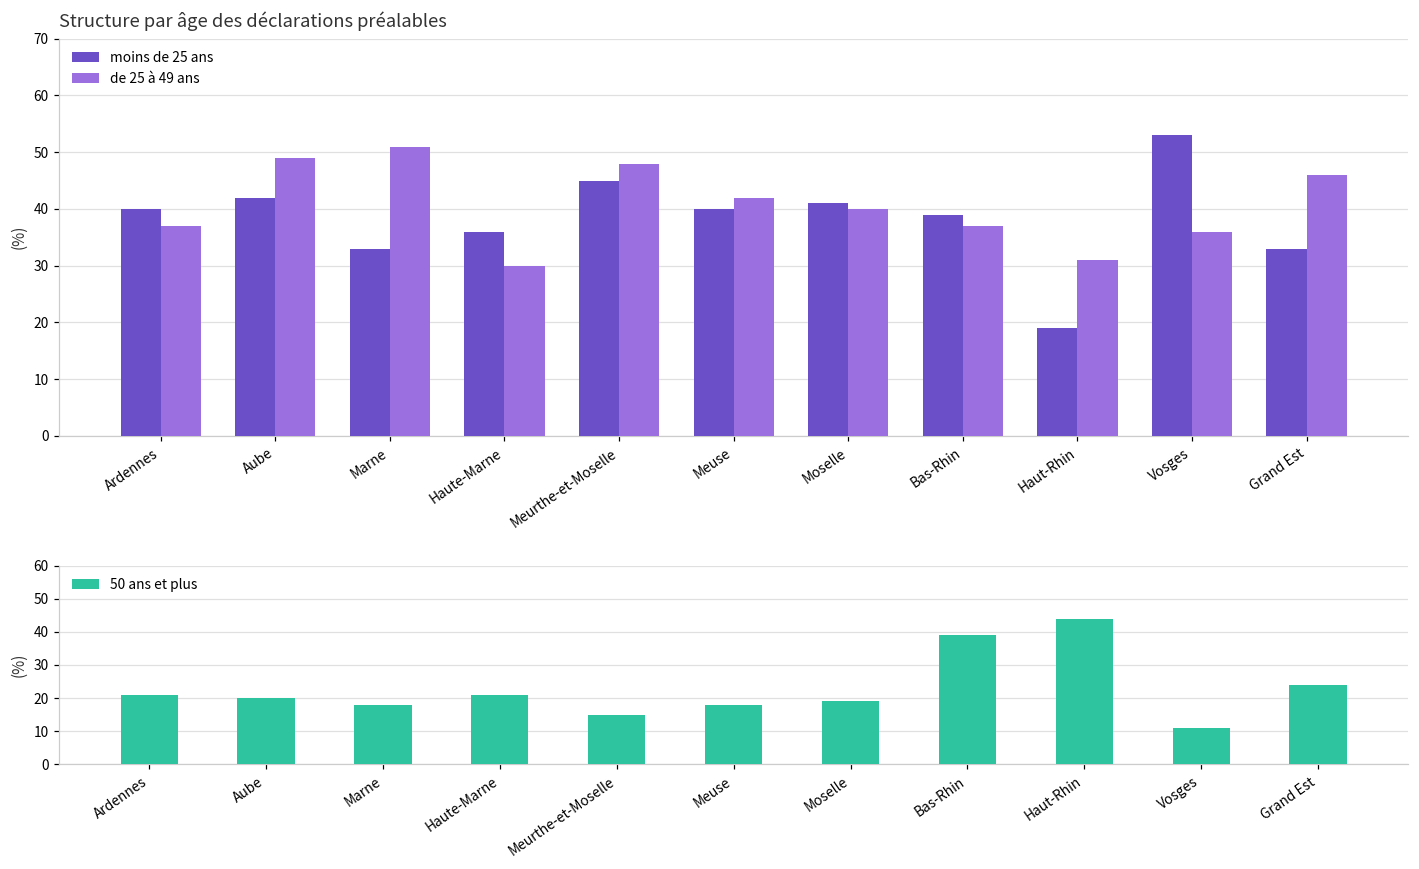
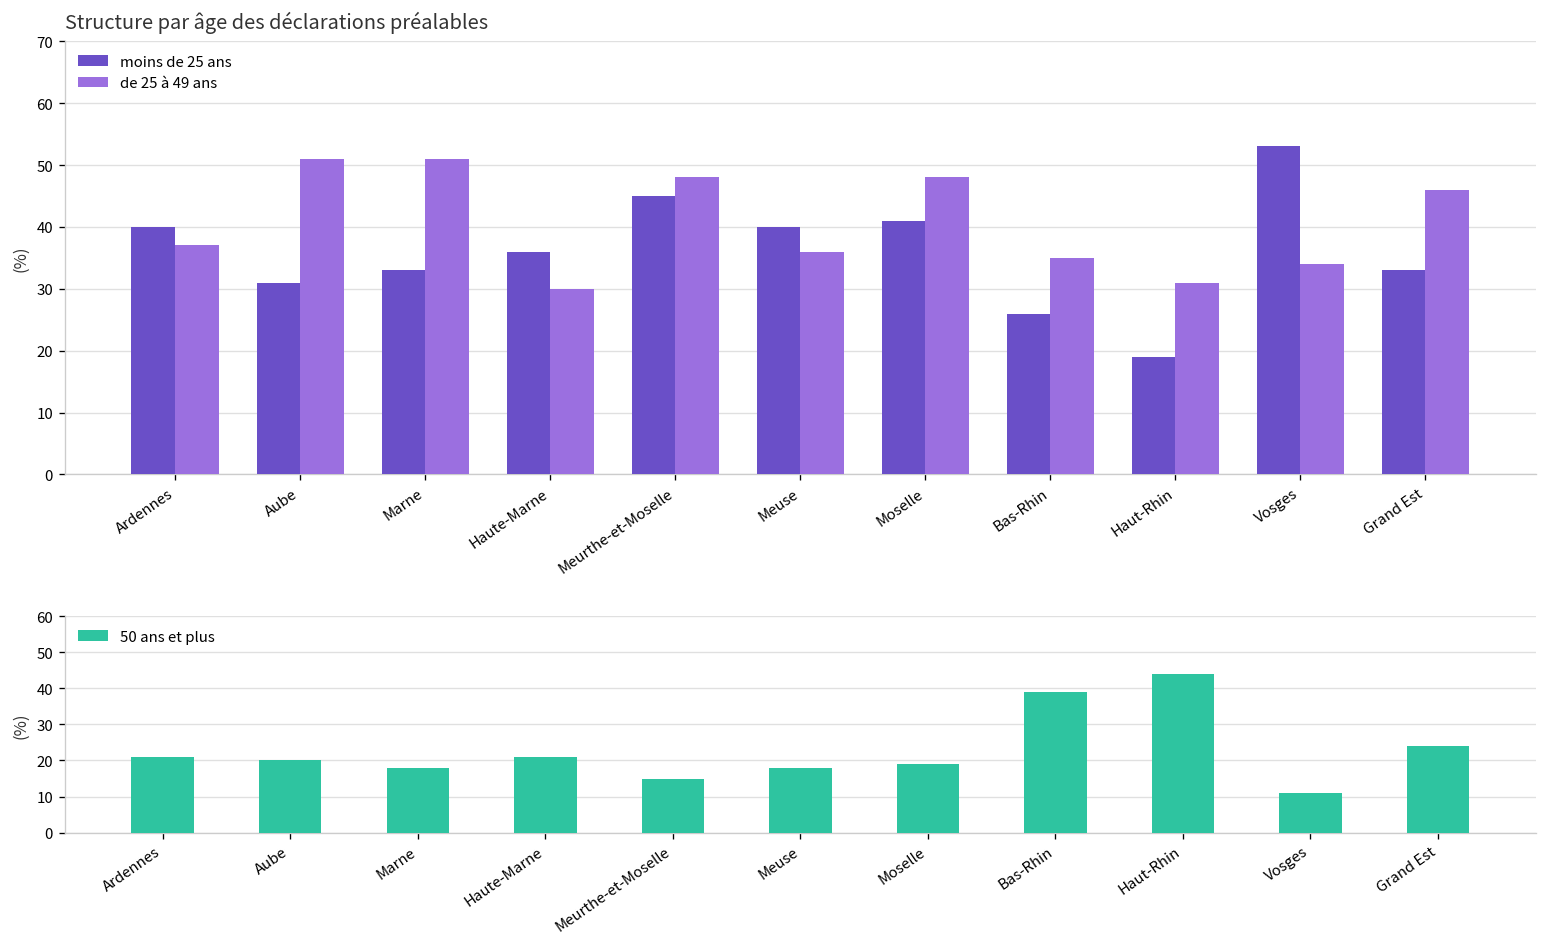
  {
    "Structure par âge des déclarations préalables": {
      "moins de 25 ans": {
        "Ardennes": 40,
-       "Aube": 42,
+       "Aube": 31,
        "Marne": 33,
        "Haute-Marne": 36,
        "Meurthe-et-Moselle": 45,
        "Meuse": 40,
        "Moselle": 41,
-       "Bas-Rhin": 39,
+       "Bas-Rhin": 26,
        "Haut-Rhin": 19,
        "Vosges": 53,
        "Grand Est": 33
      },
      "de 25 à 49 ans": {
        "Ardennes": 37,
-       "Aube": 49,
+       "Aube": 51,
        "Marne": 51,
        "Haute-Marne": 30,
        "Meurthe-et-Moselle": 48,
-       "Meuse": 42,
-       "Moselle": 40,
-       "Bas-Rhin": 37,
+       "Meuse": 36,
+       "Moselle": 48,
+       "Bas-Rhin": 35,
        "Haut-Rhin": 31,
-       "Vosges": 36,
+       "Vosges": 34,
        "Grand Est": 46
      }
    }
  }
